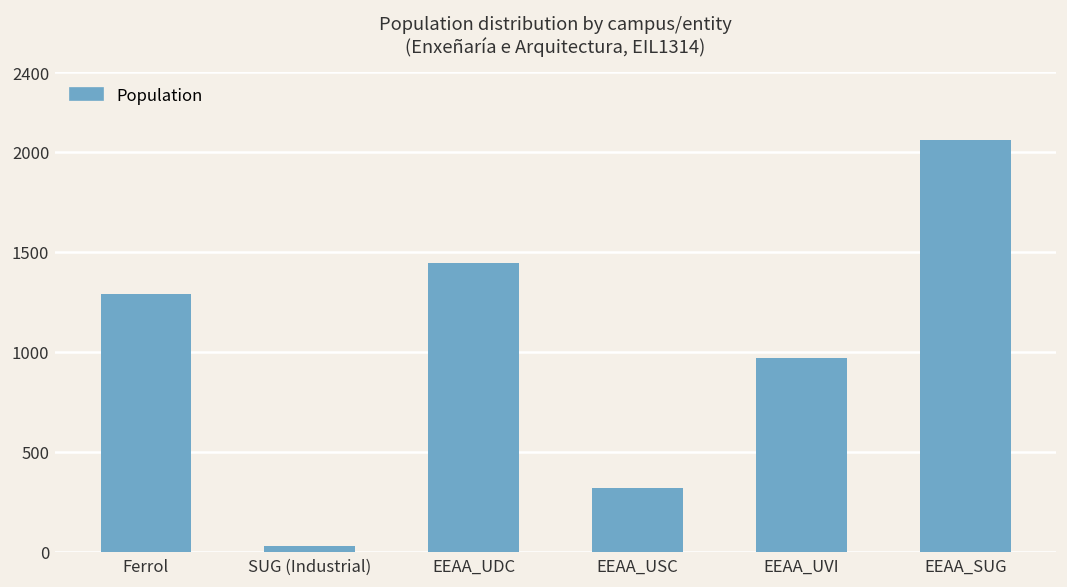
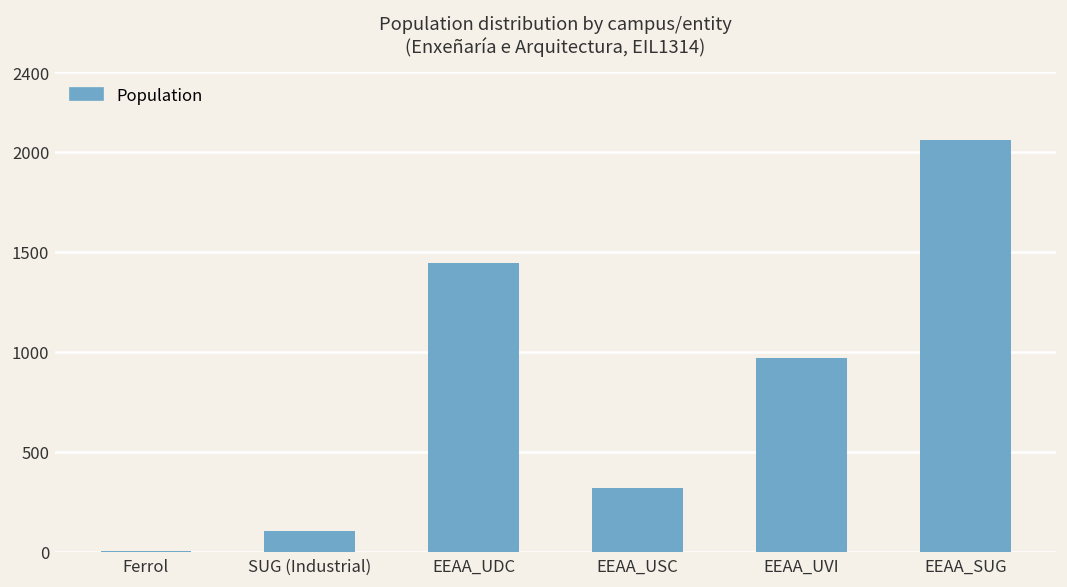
  {
-   "Ferrol": 1290,
-   "SUG (Industrial)": 30,
+   "Ferrol": 0,
+   "SUG (Industrial)": 100,
    "EEAA_UDC": 1440,
    "EEAA_USC": 320,
    "EEAA_UVI": 970,
    "EEAA_SUG": 2060
  }
